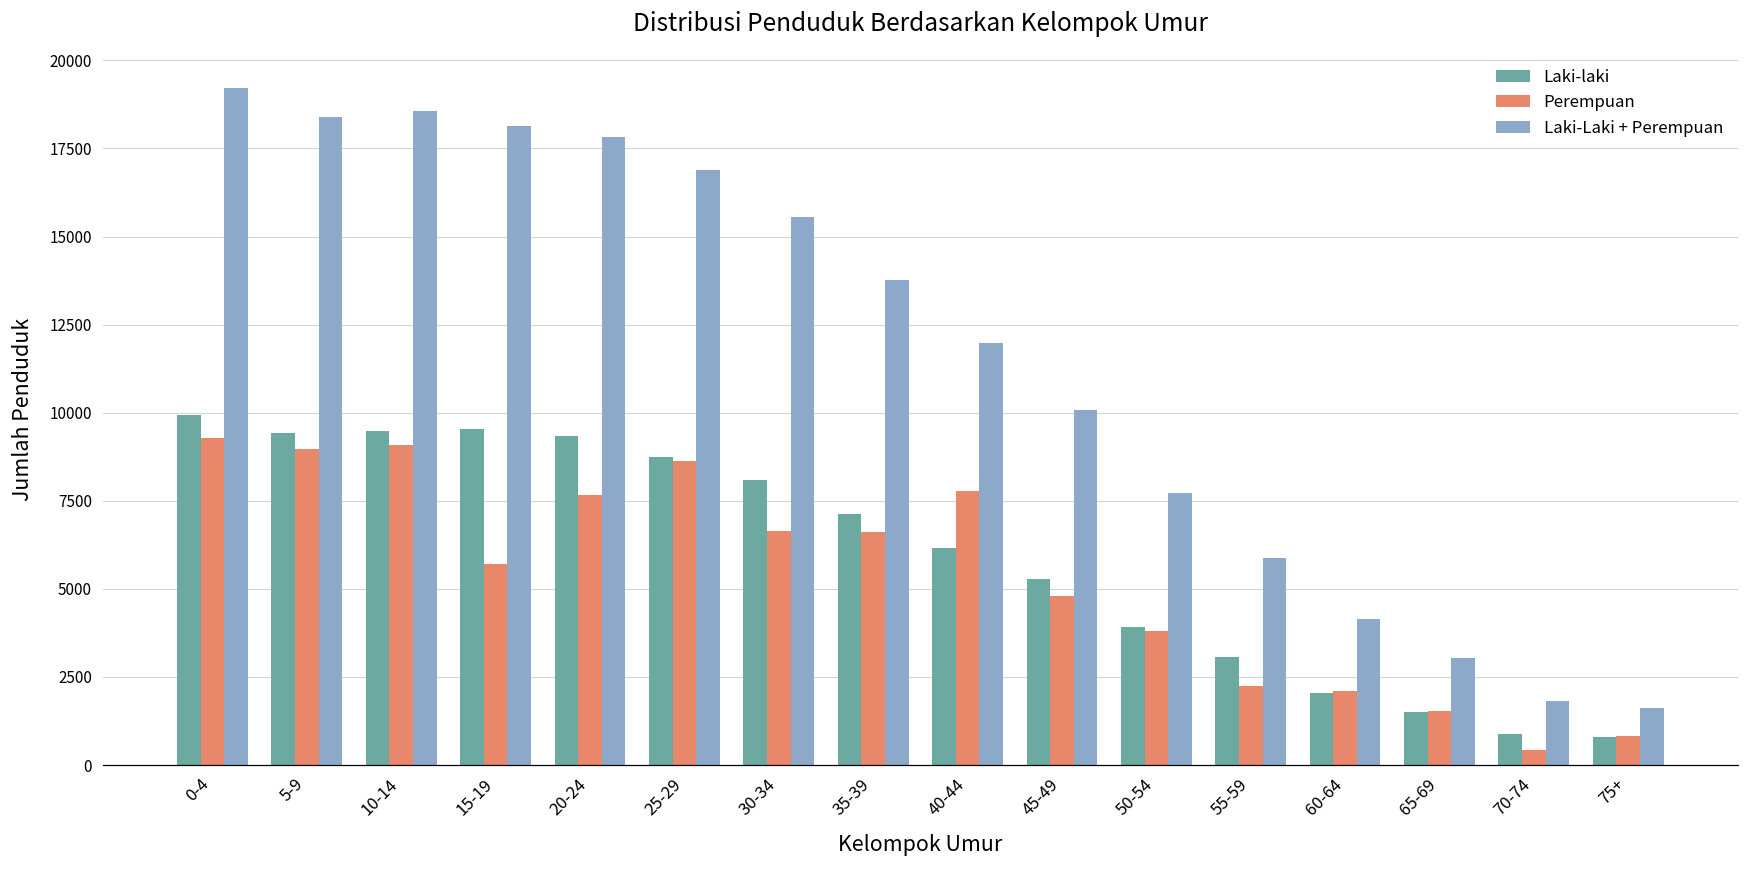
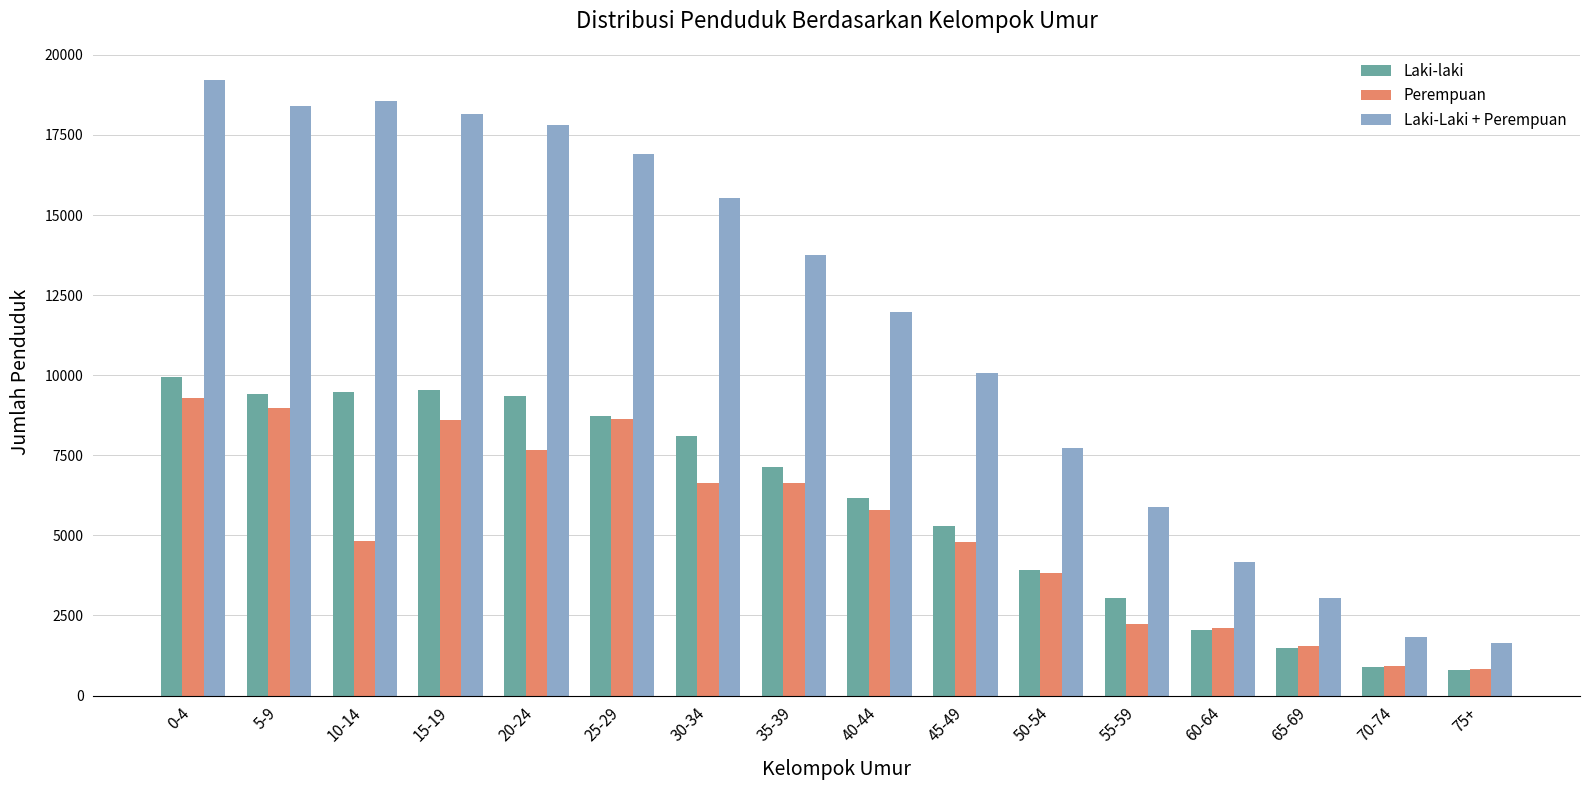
  {
    "Perempuan": {
      "0-4": 9300,
      "5-9": 9000,
-     "10-14": 9100,
-     "15-19": 5700,
+     "10-14": 4800,
+     "15-19": 8600,
      "20-24": 7700,
      "25-29": 8600,
      "30-34": 6600,
      "35-39": 6600,
-     "40-44": 7800,
+     "40-44": 5800,
      "45-49": 4800,
      "50-54": 3800,
      "55-59": 2200,
      "60-64": 2100,
      "65-69": 1500,
-     "70-74": 400,
+     "70-74": 900,
      "75+": 800
    }
  }
